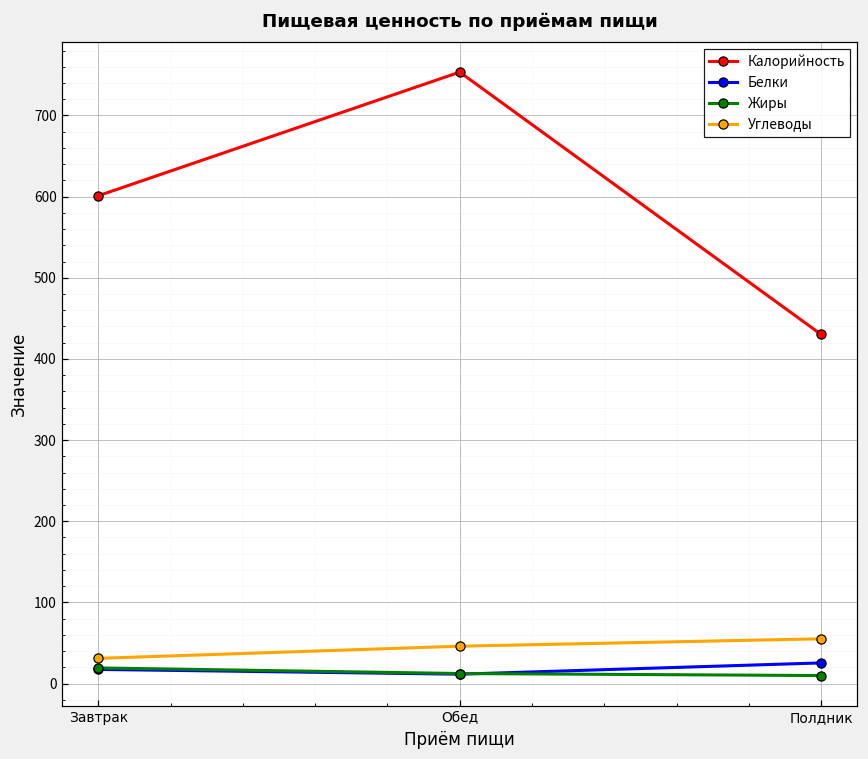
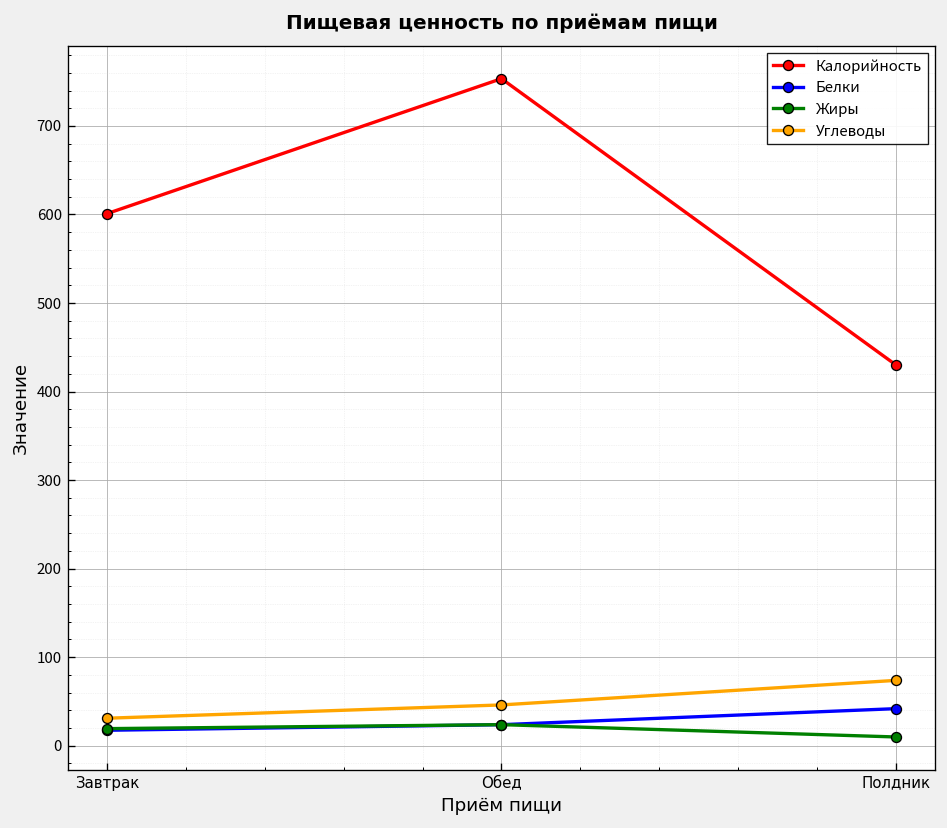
  {
    "Калорийность": {
      "Завтрак": 600,
      "Обед": 750,
      "Полдник": 430
    },
    "Белки": {
-     "Обед": 10,
-     "Полдник": 30
+     "Обед": 20,
+     "Полдник": 40
    },
    "Жиры": {
-     "Обед": 10,
+     "Обед": 20,
      "Полдник": 10
    },
    "Углеводы": {
      "Завтрак": 30,
      "Обед": 50,
-     "Полдник": 60
+     "Полдник": 70
    }
  }
